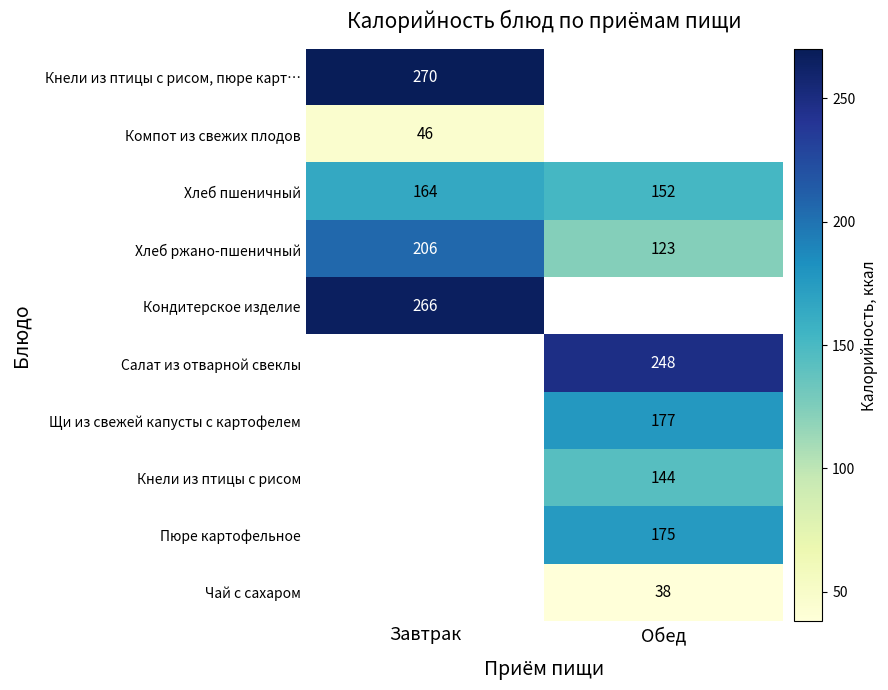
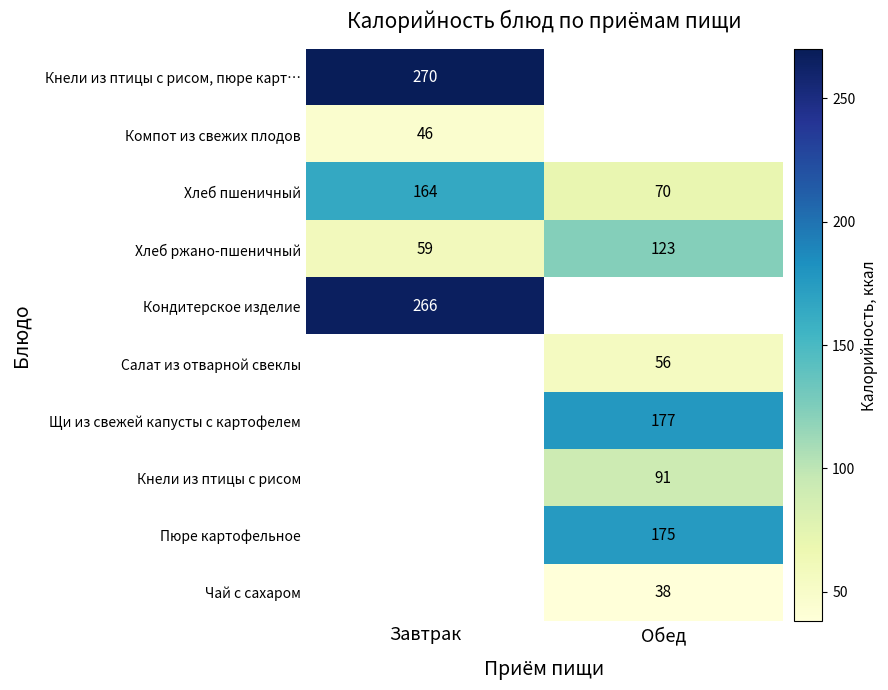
  {
    "Кнели из птицы с рисом, пюре карт…": {
      "Завтрак": 270
    },
    "Компот из свежих плодов": {
      "Завтрак": 46
    },
    "Хлеб пшеничный": {
      "Завтрак": 164,
-     "Обед": 152
+     "Обед": 70
    },
    "Хлеб ржано-пшеничный": {
-     "Завтрак": 206,
+     "Завтрак": 59,
      "Обед": 123
    },
    "Кондитерское изделие": {
      "Завтрак": 266
    },
    "Салат из отварной свеклы": {
-     "Обед": 248
+     "Обед": 56
    },
    "Щи из свежей капусты с картофелем": {
      "Обед": 177
    },
    "Кнели из птицы с рисом": {
-     "Обед": 144
+     "Обед": 91
    },
    "Пюре картофельное": {
      "Обед": 175
    },
    "Чай с сахаром": {
      "Обед": 38
    }
  }
